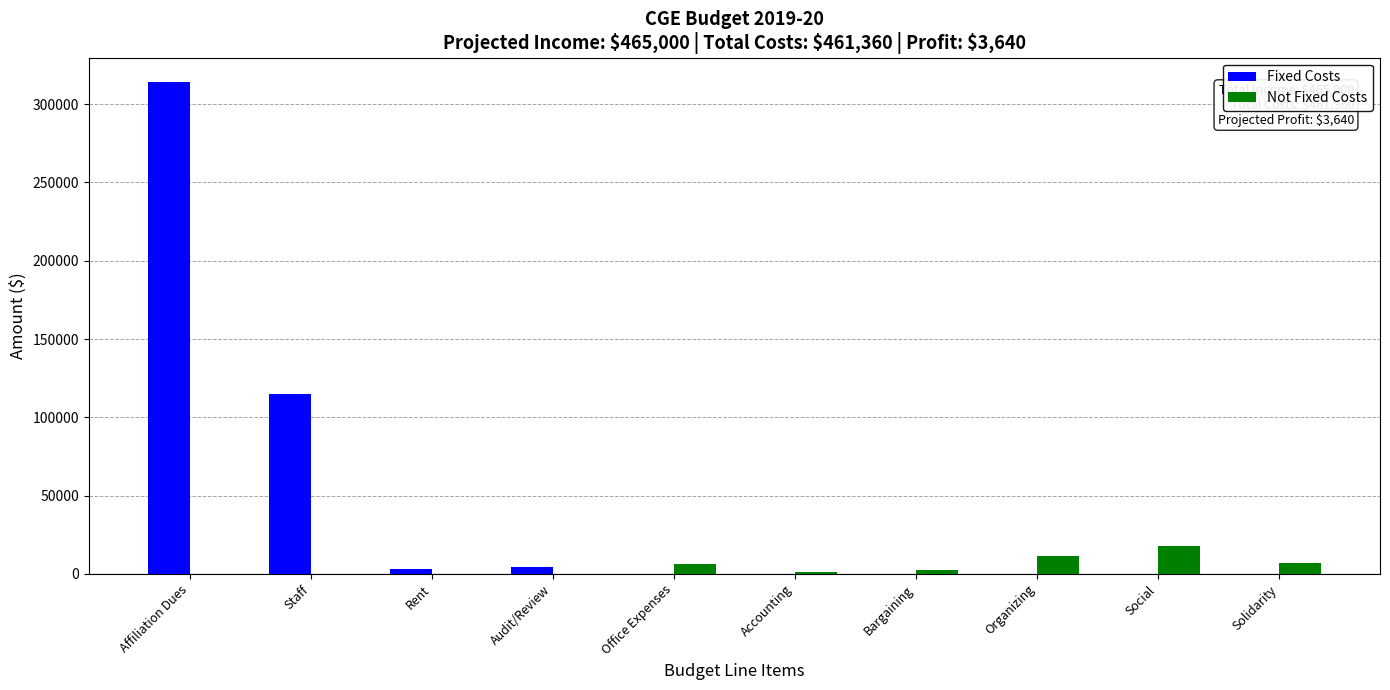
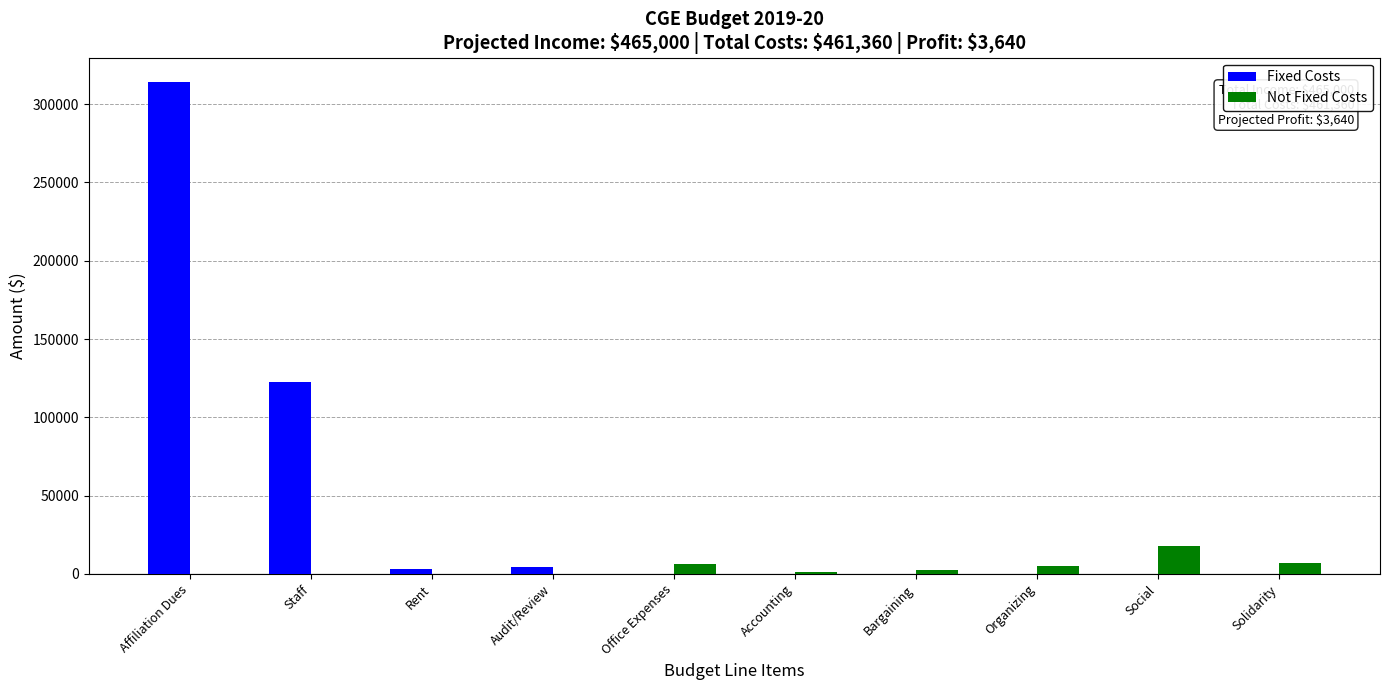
  {
    "Fixed Costs": {
      "Affiliation Dues": 314000,
-     "Staff": 115000,
+     "Staff": 123000,
      "Rent": 3000,
      "Audit/Review": 4000,
      "Office Expenses": 0,
      "Accounting": 0,
      "Bargaining": 0,
      "Organizing": 0,
      "Social": 0,
      "Solidarity": 0
    },
    "Not Fixed Costs": {
      "Affiliation Dues": 0,
      "Staff": 0,
      "Rent": 0,
      "Audit/Review": 0,
      "Office Expenses": 6000,
      "Bargaining": 2000,
-     "Organizing": 11000,
+     "Organizing": 5000,
      "Social": 18000,
      "Solidarity": 7000
    }
  }
